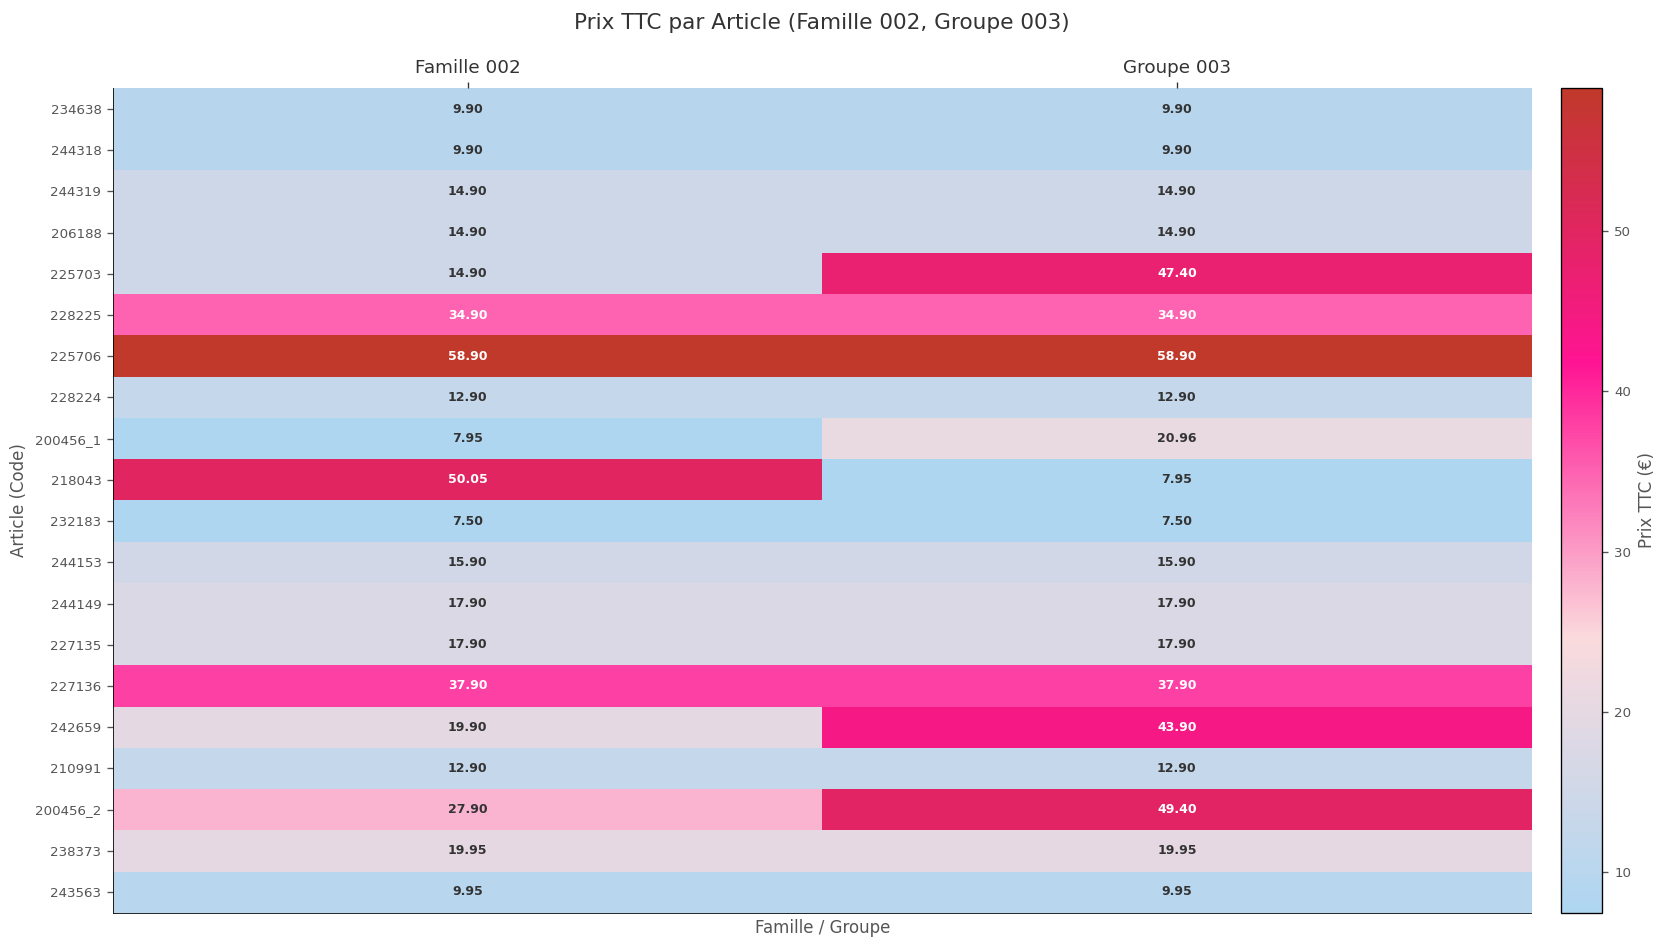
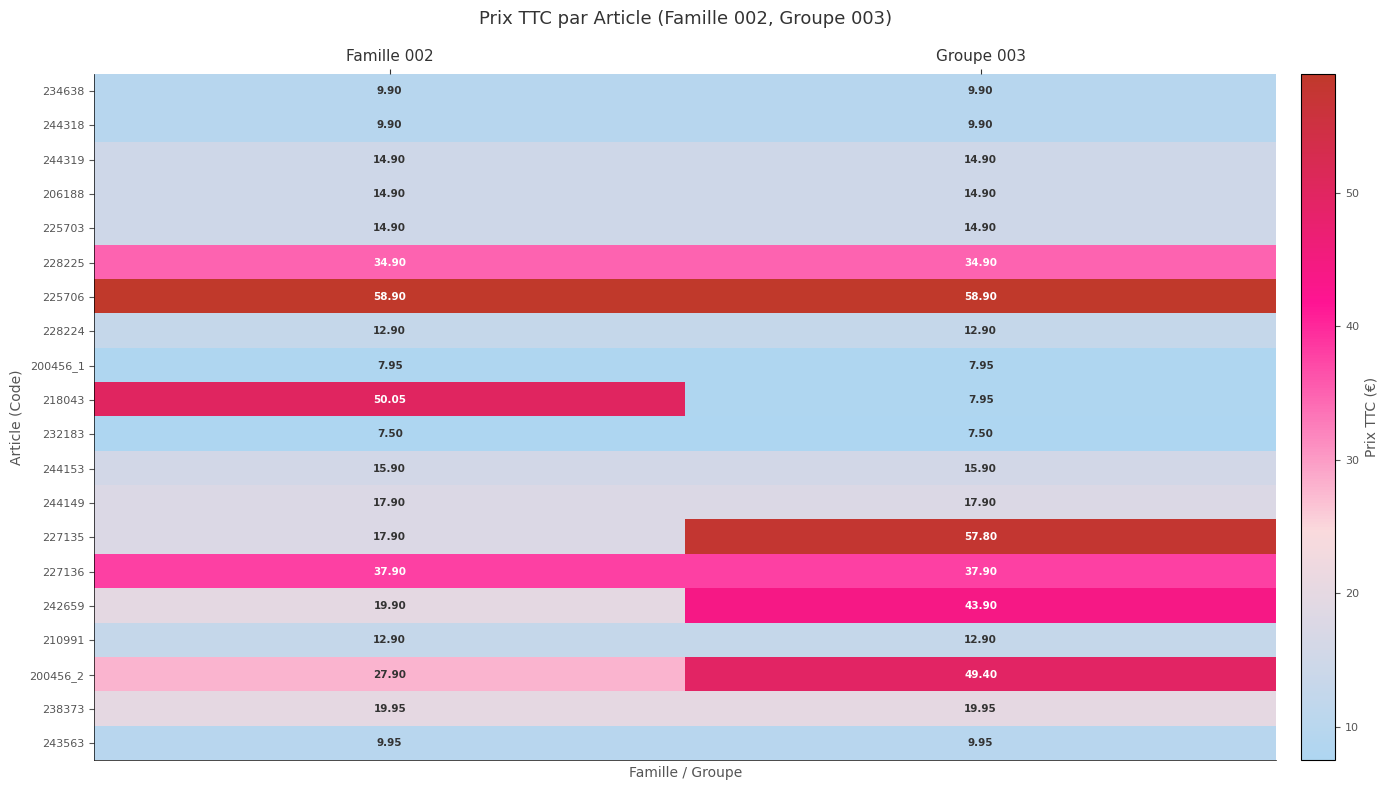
  {
    "234638": {
      "Famille 002": 9.90,
      "Groupe 003": 9.90
    },
    "244318": {
      "Famille 002": 9.90,
      "Groupe 003": 9.90
    },
    "244319": {
      "Famille 002": 14.90,
      "Groupe 003": 14.90
    },
    "206188": {
      "Famille 002": 14.90,
      "Groupe 003": 14.90
    },
    "225703": {
      "Famille 002": 14.90,
-     "Groupe 003": 47.40
+     "Groupe 003": 14.90
    },
    "228225": {
      "Famille 002": 34.90,
      "Groupe 003": 34.90
    },
    "225706": {
      "Famille 002": 58.90,
      "Groupe 003": 58.90
    },
    "228224": {
      "Famille 002": 12.90,
      "Groupe 003": 12.90
    },
    "200456_1": {
      "Famille 002": 7.95,
-     "Groupe 003": 20.96
+     "Groupe 003": 7.95
    },
    "218043": {
      "Famille 002": 50.05,
      "Groupe 003": 7.95
    },
    "232183": {
      "Famille 002": 7.50,
      "Groupe 003": 7.50
    },
    "244153": {
      "Famille 002": 15.90,
      "Groupe 003": 15.90
    },
    "244149": {
      "Famille 002": 17.90,
      "Groupe 003": 17.90
    },
    "227135": {
      "Famille 002": 17.90,
-     "Groupe 003": 17.90
+     "Groupe 003": 57.80
    },
    "227136": {
      "Famille 002": 37.90,
      "Groupe 003": 37.90
    },
    "242659": {
      "Famille 002": 19.90,
      "Groupe 003": 43.90
    },
    "210991": {
      "Famille 002": 12.90,
      "Groupe 003": 12.90
    },
    "200456_2": {
      "Famille 002": 27.90,
      "Groupe 003": 49.40
    },
    "238373": {
      "Famille 002": 19.95,
      "Groupe 003": 19.95
    },
    "243563": {
      "Famille 002": 9.95,
      "Groupe 003": 9.95
    }
  }
